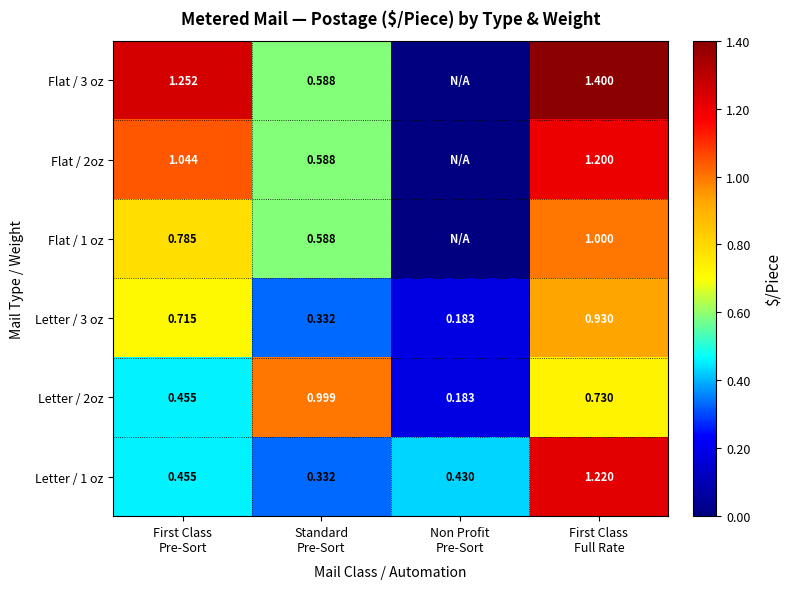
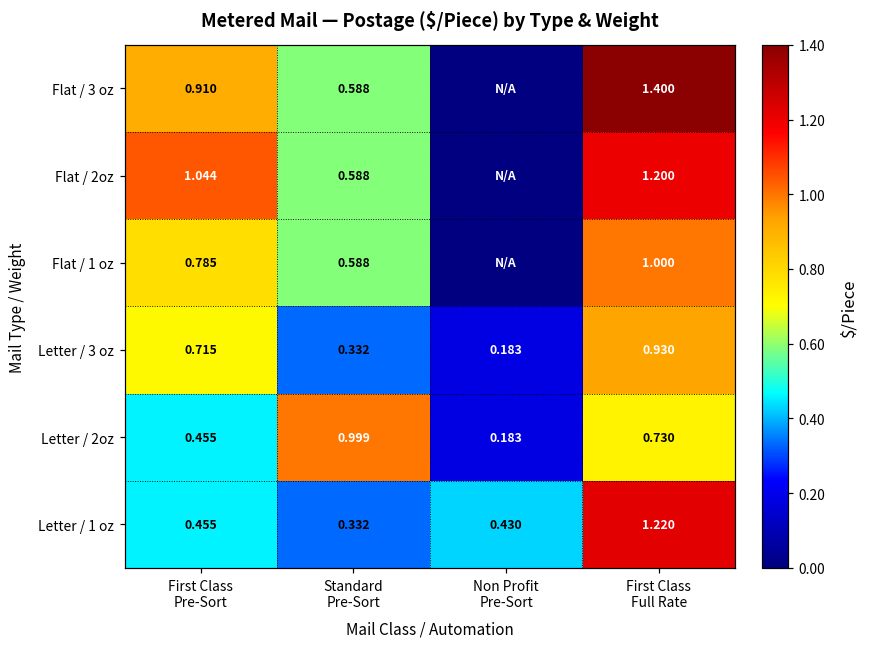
  {
    "Flat / 3 oz": {
-     "First Class Pre-Sort": 1.252,
+     "First Class Pre-Sort": 0.910,
      "Standard Pre-Sort": 0.588,
      "First Class Full Rate": 1.400
    },
    "Flat / 2oz": {
      "First Class Pre-Sort": 1.044,
      "Standard Pre-Sort": 0.588,
      "First Class Full Rate": 1.200
    },
    "Flat / 1 oz": {
      "First Class Pre-Sort": 0.785,
      "Standard Pre-Sort": 0.588,
      "First Class Full Rate": 1.000
    },
    "Letter / 3 oz": {
      "First Class Pre-Sort": 0.715,
      "Standard Pre-Sort": 0.332,
      "Non Profit Pre-Sort": 0.183,
      "First Class Full Rate": 0.930
    },
    "Letter / 2oz": {
      "First Class Pre-Sort": 0.455,
      "Standard Pre-Sort": 0.999,
      "Non Profit Pre-Sort": 0.183,
      "First Class Full Rate": 0.730
    },
    "Letter / 1 oz": {
      "First Class Pre-Sort": 0.455,
      "Standard Pre-Sort": 0.332,
      "Non Profit Pre-Sort": 0.430,
      "First Class Full Rate": 1.220
    }
  }
